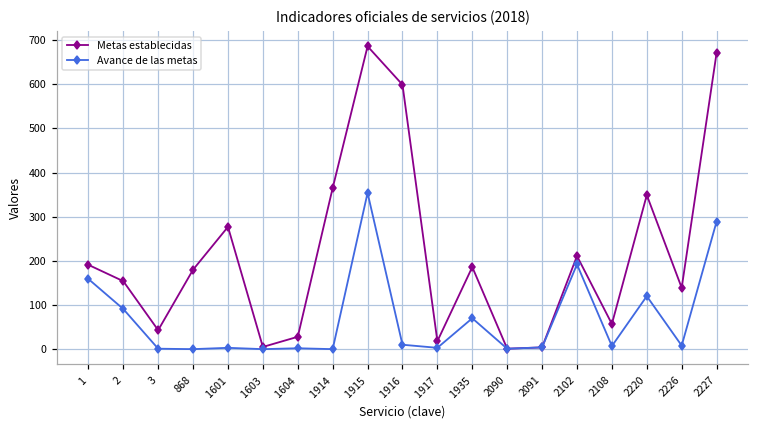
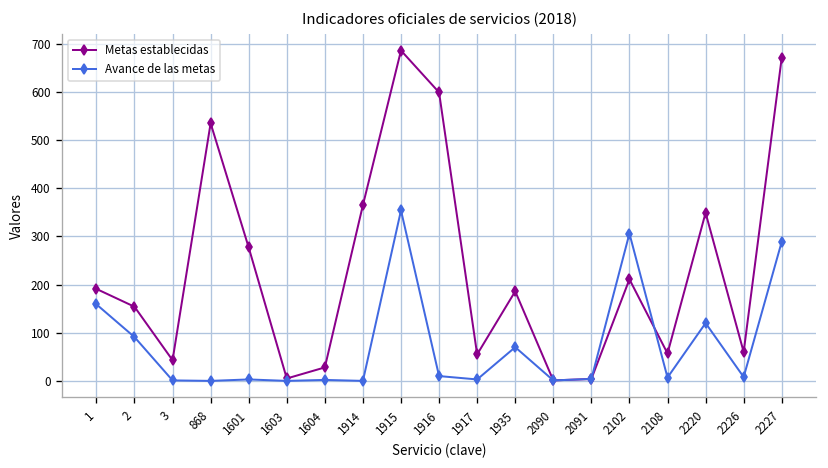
  {
    "Metas establecidas": {
      "1": 190,
      "2": 150,
      "3": 40,
-     "868": 180,
+     "868": 540,
      "1601": 280,
      "1604": 30,
      "1914": 370,
      "1915": 690,
      "1916": 600,
-     "1917": 20,
+     "1917": 60,
      "1935": 190,
      "2102": 210,
      "2108": 60,
      "2220": 350,
-     "2226": 140,
+     "2226": 60,
      "2227": 670
    },
    "Avance de las metas": {
      "1": 160,
      "2": 90,
      "3": 0,
      "868": 0,
      "1601": 0,
      "1604": 0,
      "1914": 0,
      "1915": 350,
      "1916": 10,
      "1917": 0,
      "1935": 70,
-     "2102": 190,
+     "2102": 310,
      "2108": 10,
      "2220": 120,
      "2226": 10,
      "2227": 290
    }
  }
